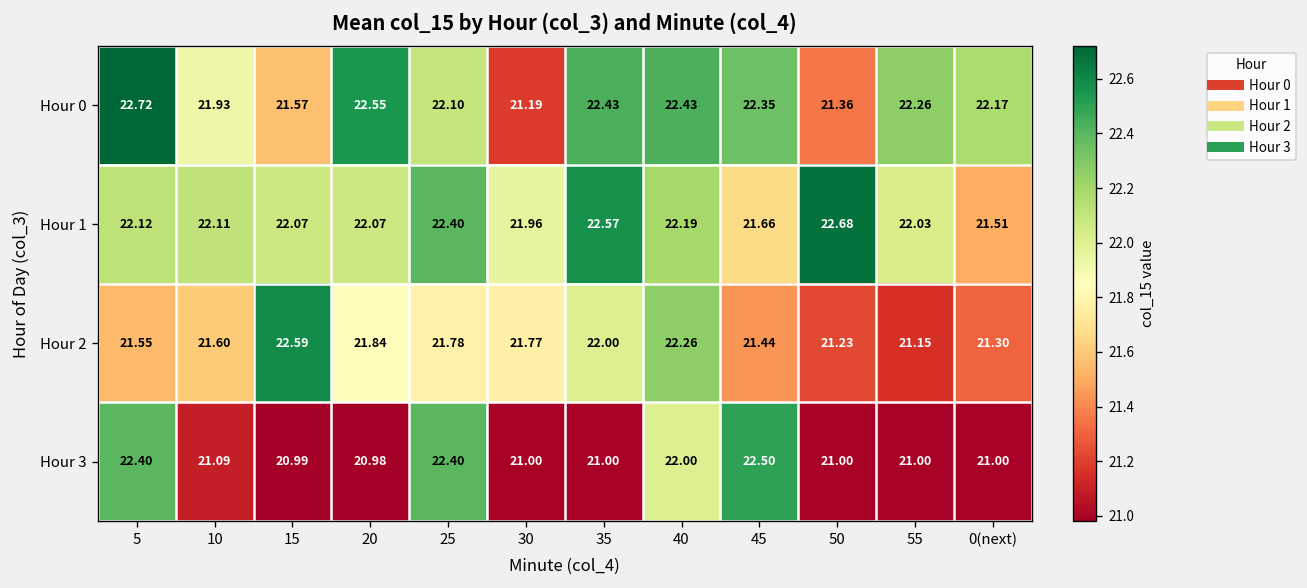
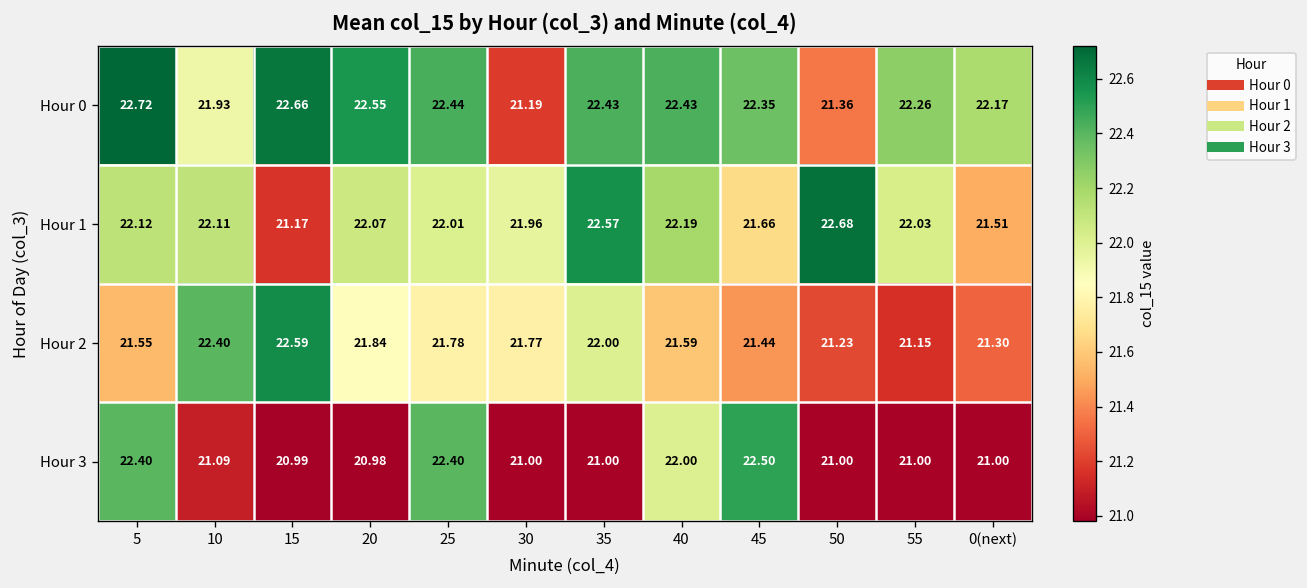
  {
    "Hour 0": {
      "5": 22.72,
      "10": 21.93,
-     "15": 21.57,
+     "15": 22.66,
      "20": 22.55,
-     "25": 22.10,
+     "25": 22.44,
      "30": 21.19,
      "35": 22.43,
      "40": 22.43,
      "45": 22.35,
      "50": 21.36,
      "55": 22.26,
      "0(next)": 22.17
    },
    "Hour 1": {
      "5": 22.12,
      "10": 22.11,
-     "15": 22.07,
+     "15": 21.17,
      "20": 22.07,
-     "25": 22.40,
+     "25": 22.01,
      "30": 21.96,
      "35": 22.57,
      "40": 22.19,
      "45": 21.66,
      "50": 22.68,
      "55": 22.03,
      "0(next)": 21.51
    },
    "Hour 2": {
      "5": 21.55,
-     "10": 21.60,
+     "10": 22.40,
      "15": 22.59,
      "20": 21.84,
      "25": 21.78,
      "30": 21.77,
      "35": 22.00,
-     "40": 22.26,
+     "40": 21.59,
      "45": 21.44,
      "50": 21.23,
      "55": 21.15,
      "0(next)": 21.30
    },
    "Hour 3": {
      "5": 22.40,
      "10": 21.09,
      "15": 20.99,
      "20": 20.98,
      "25": 22.40,
      "30": 21.00,
      "35": 21.00,
      "40": 22.00,
      "45": 22.50,
      "50": 21.00,
      "55": 21.00,
      "0(next)": 21.00
    }
  }
